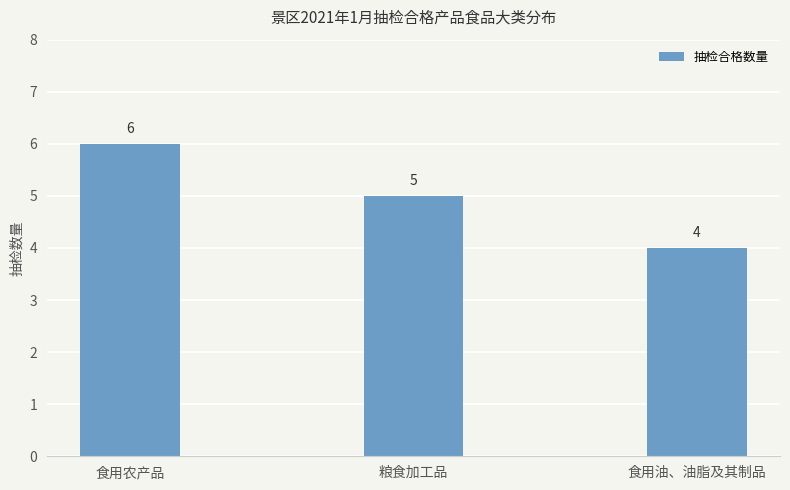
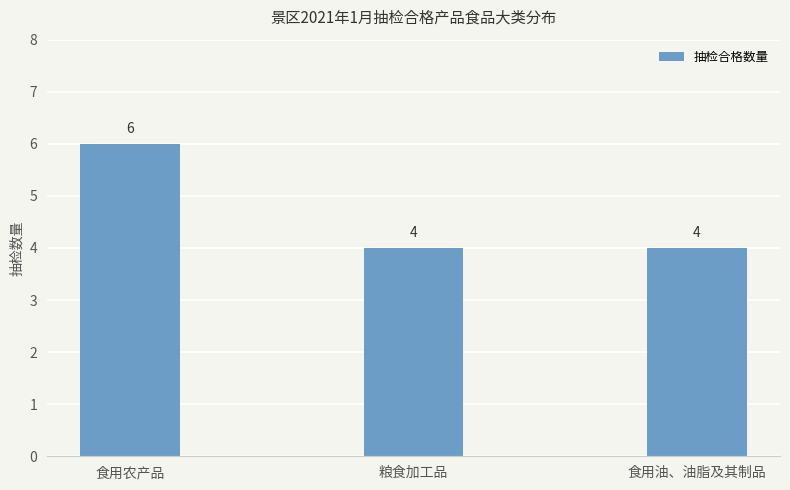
  {
    "食用农产品": 6,
-   "粮食加工品": 5,
+   "粮食加工品": 4,
    "食用油、油脂及其制品": 4
  }
